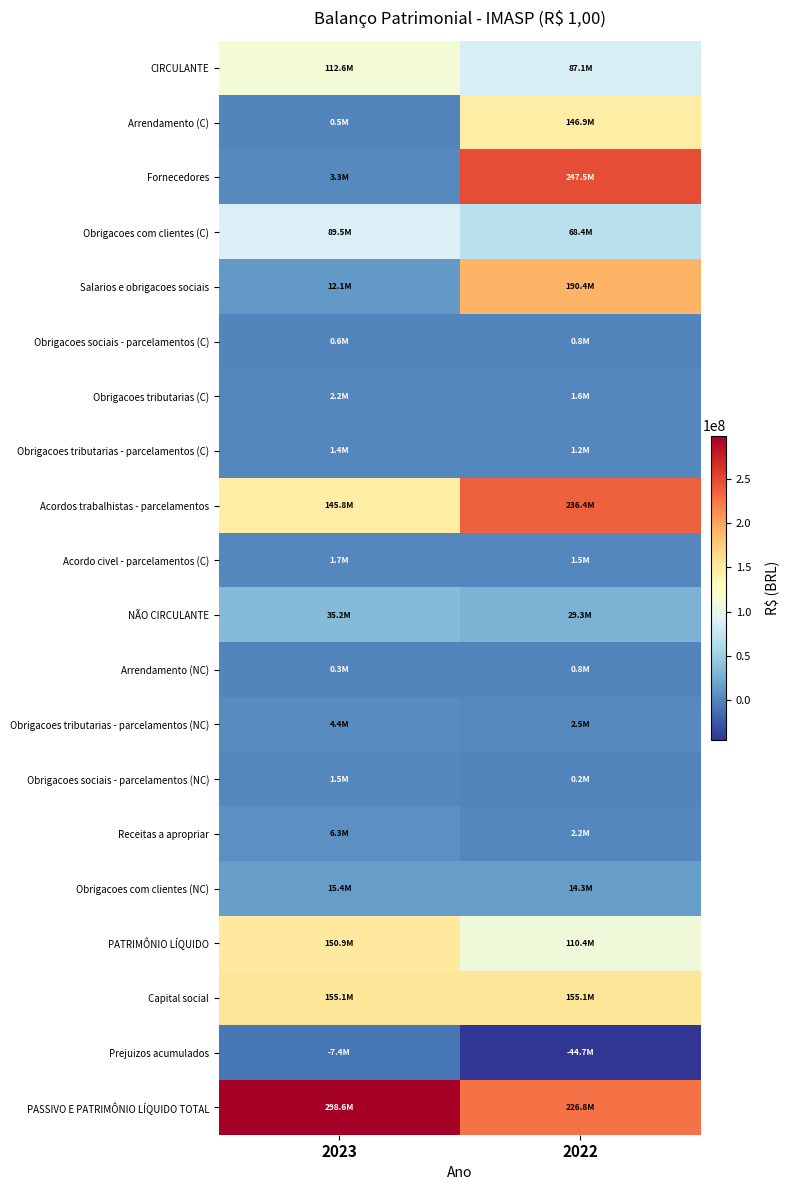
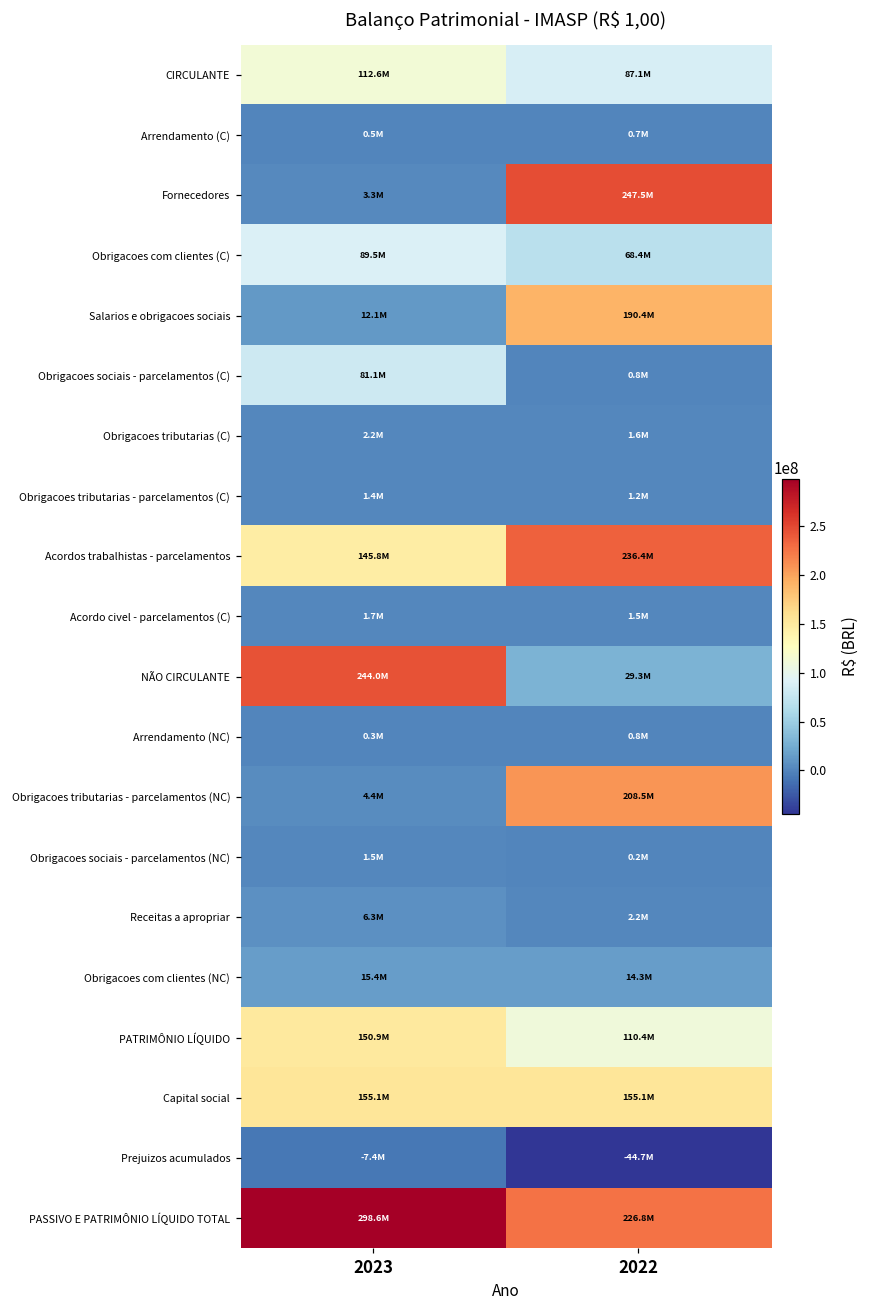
  {
    "CIRCULANTE": {
      "2023": "112.6M",
      "2022": "87.1M"
    },
    "Arrendamento (C)": {
      "2023": "0.5M",
-     "2022": "146.9M"
+     "2022": "0.7M"
    },
    "Fornecedores": {
      "2023": "3.3M",
      "2022": "247.5M"
    },
    "Obrigacoes com clientes (C)": {
      "2023": "89.5M",
      "2022": "68.4M"
    },
    "Salarios e obrigacoes sociais": {
      "2023": "12.1M",
      "2022": "190.4M"
    },
    "Obrigacoes sociais - parcelamentos (C)": {
-     "2023": "0.6M",
+     "2023": "81.1M",
      "2022": "0.8M"
    },
    "Obrigacoes tributarias (C)": {
      "2023": "2.2M",
      "2022": "1.6M"
    },
    "Obrigacoes tributarias - parcelamentos (C)": {
      "2023": "1.4M",
      "2022": "1.2M"
    },
    "Acordos trabalhistas - parcelamentos": {
      "2023": "145.8M",
      "2022": "236.4M"
    },
    "Acordo civel - parcelamentos (C)": {
      "2023": "1.7M",
      "2022": "1.5M"
    },
    "NÃO CIRCULANTE": {
-     "2023": "35.2M",
+     "2023": "244.0M",
      "2022": "29.3M"
    },
    "Arrendamento (NC)": {
      "2023": "0.3M",
      "2022": "0.8M"
    },
    "Obrigacoes tributarias - parcelamentos (NC)": {
      "2023": "4.4M",
-     "2022": "2.5M"
+     "2022": "208.5M"
    },
    "Obrigacoes sociais - parcelamentos (NC)": {
      "2023": "1.5M",
      "2022": "0.2M"
    },
    "Receitas a apropriar": {
      "2023": "6.3M",
      "2022": "2.2M"
    },
    "Obrigacoes com clientes (NC)": {
      "2023": "15.4M",
      "2022": "14.3M"
    },
    "PATRIMÔNIO LÍQUIDO": {
      "2023": "150.9M",
      "2022": "110.4M"
    },
    "Capital social": {
      "2023": "155.1M",
      "2022": "155.1M"
    },
    "Prejuizos acumulados": {
      "2023": "-7.4M",
      "2022": "-44.7M"
    },
    "PASSIVO E PATRIMÔNIO LÍQUIDO TOTAL": {
      "2023": "298.6M",
      "2022": "226.8M"
    }
  }
